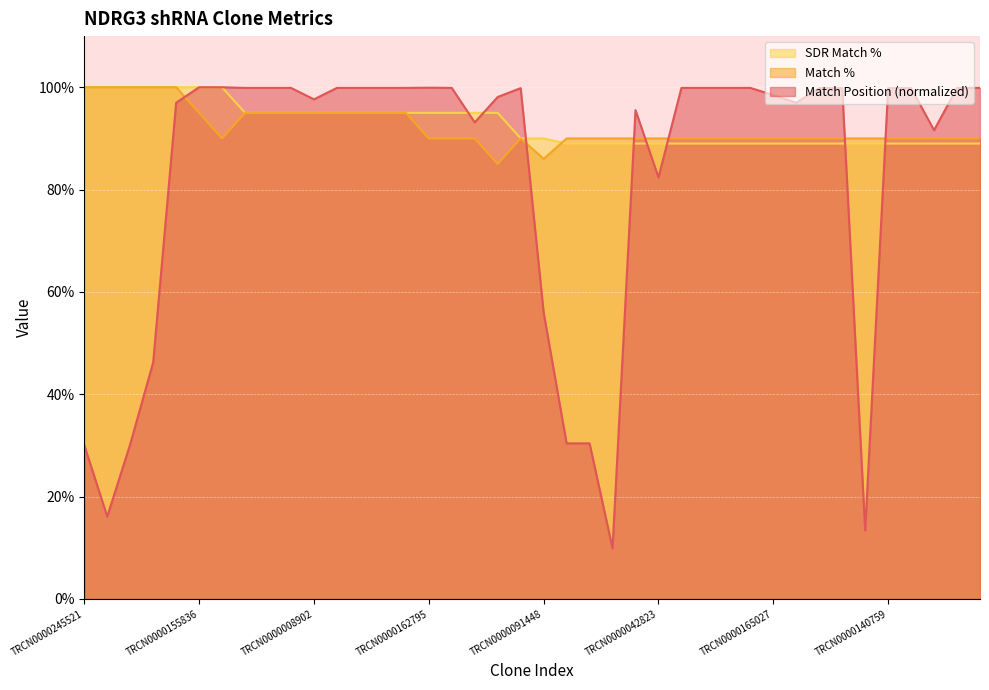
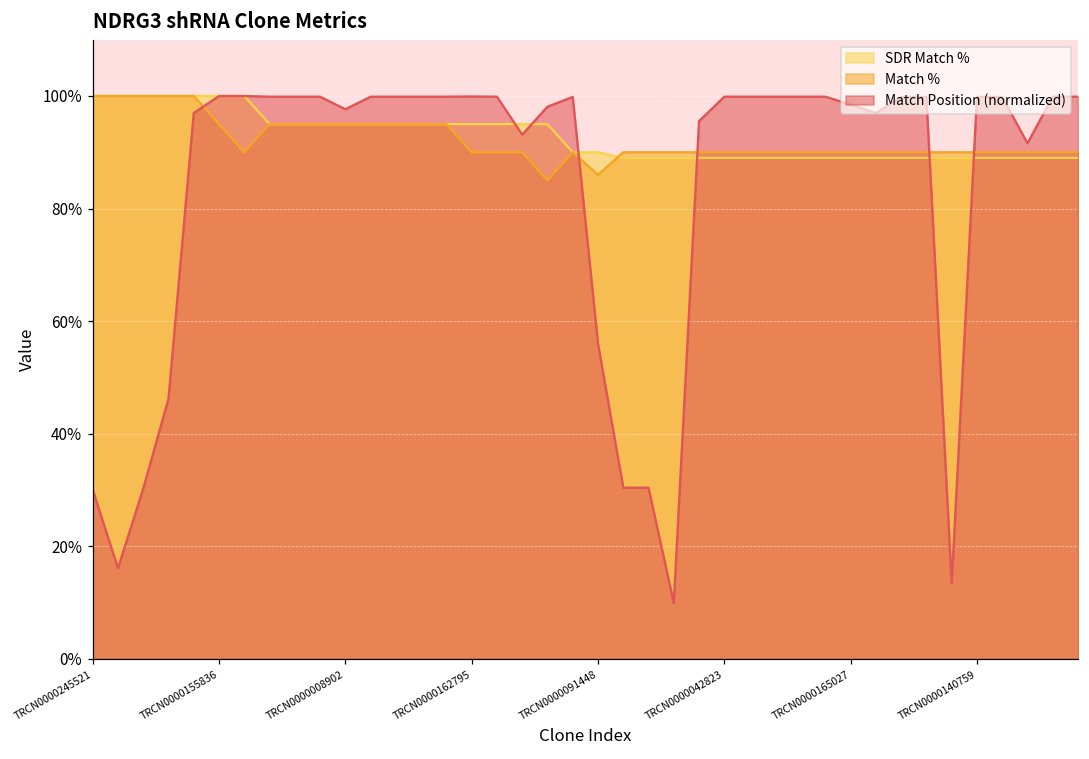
  {
    "Match Position (normalized)": {
      "TRCN0000245521": "30%",
      "TRCN0000008902": "98%",
      "TRCN0000162795": "100%",
      "TRCN0000091448": "56%",
-     "TRCN0000042823": "82%"
+     "TRCN0000042823": "100%"
    }
  }
